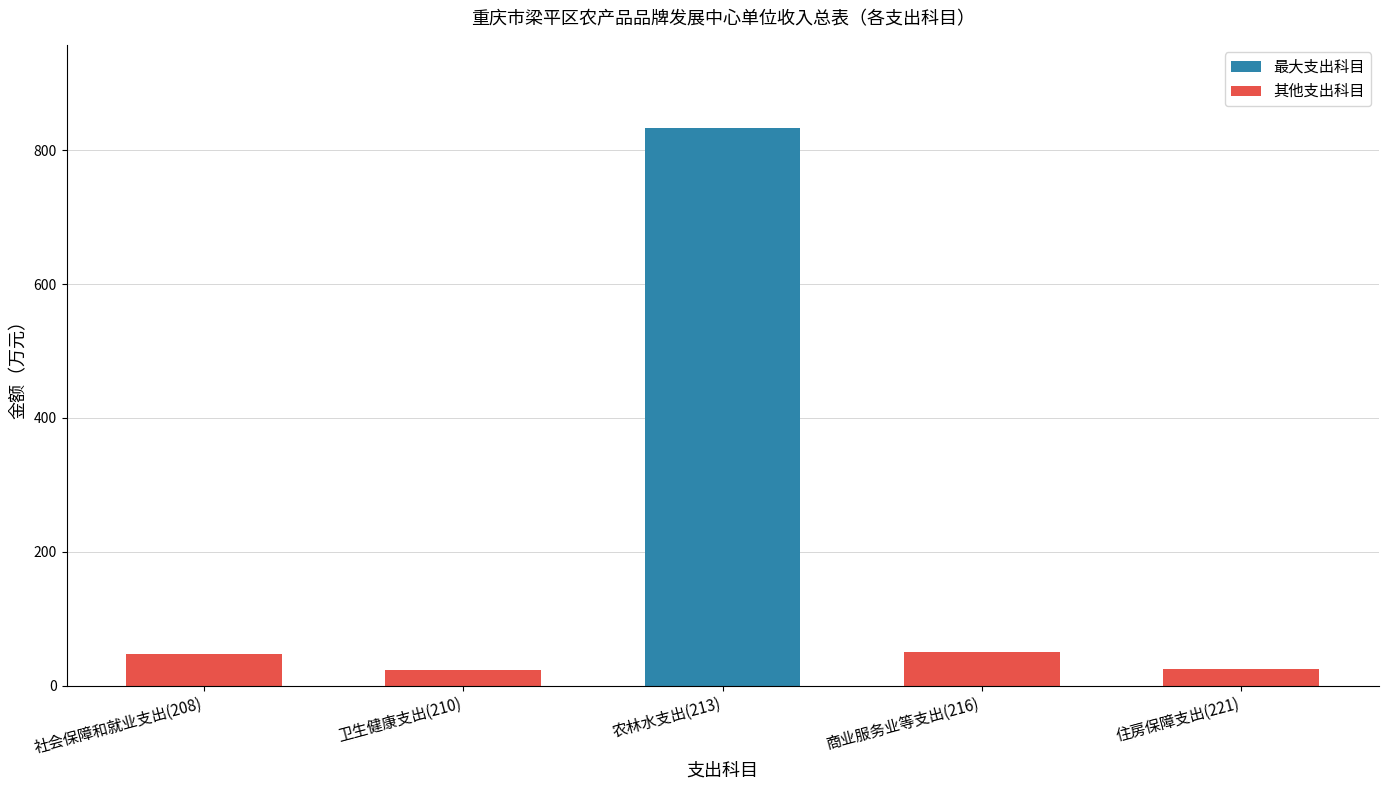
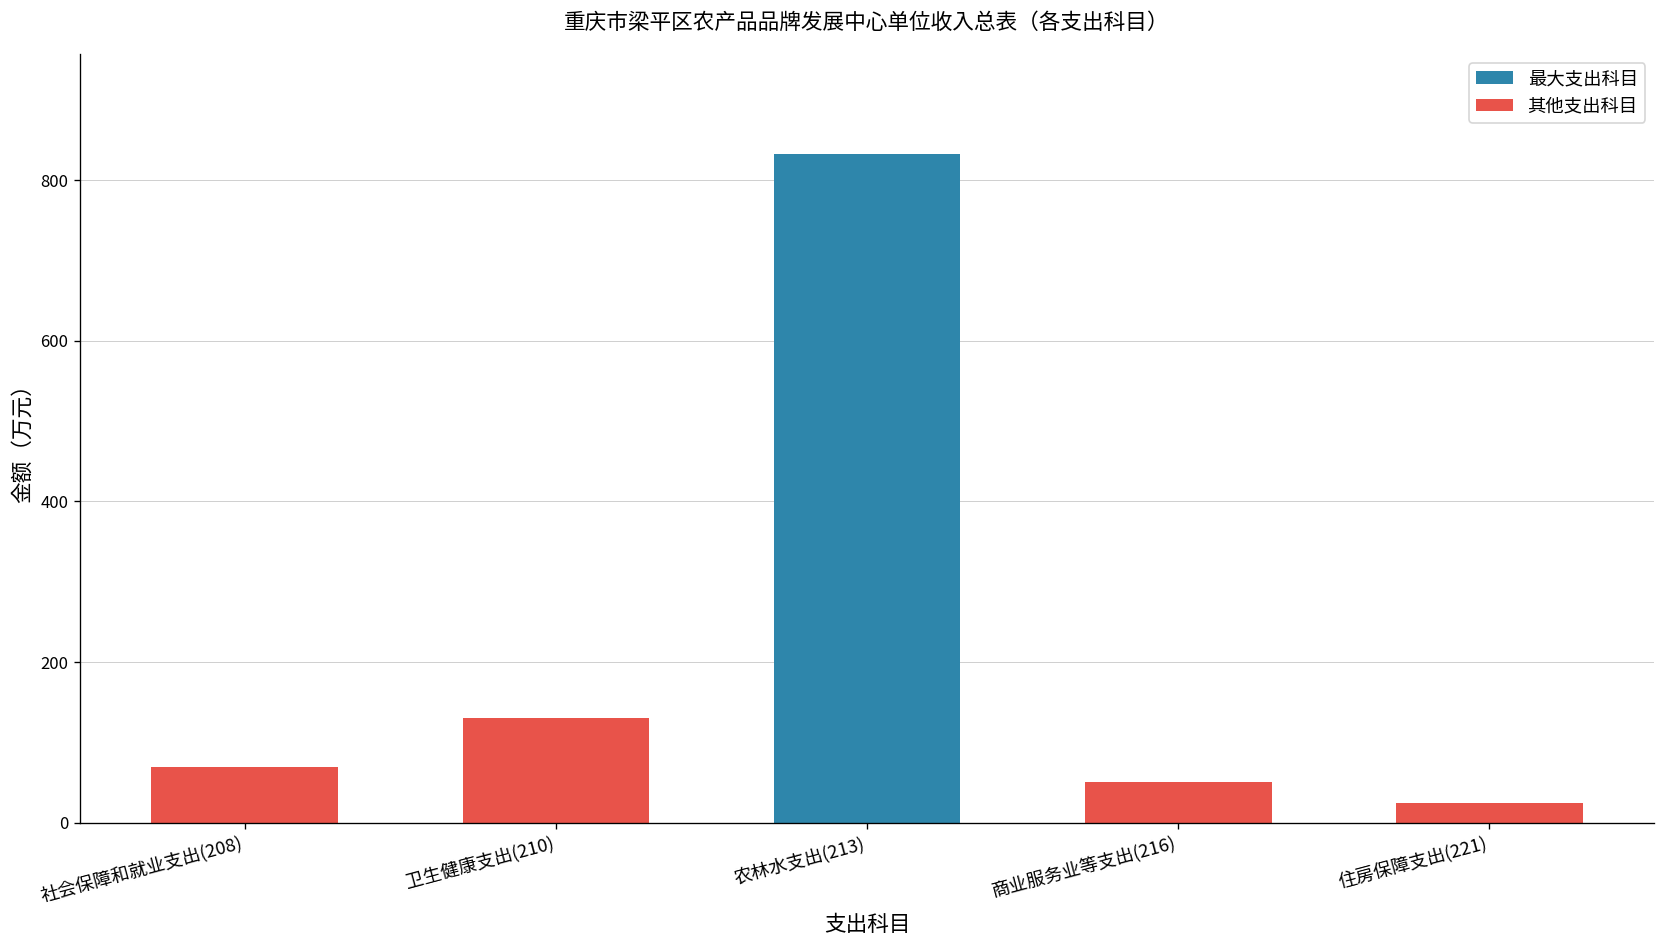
  {
-   "社会保障和就业支出(208)": 50,
-   "卫生健康支出(210)": 20,
+   "社会保障和就业支出(208)": 70,
+   "卫生健康支出(210)": 130,
    "农林水支出(213)": 830,
    "商业服务业等支出(216)": 50,
    "住房保障支出(221)": 20
  }
